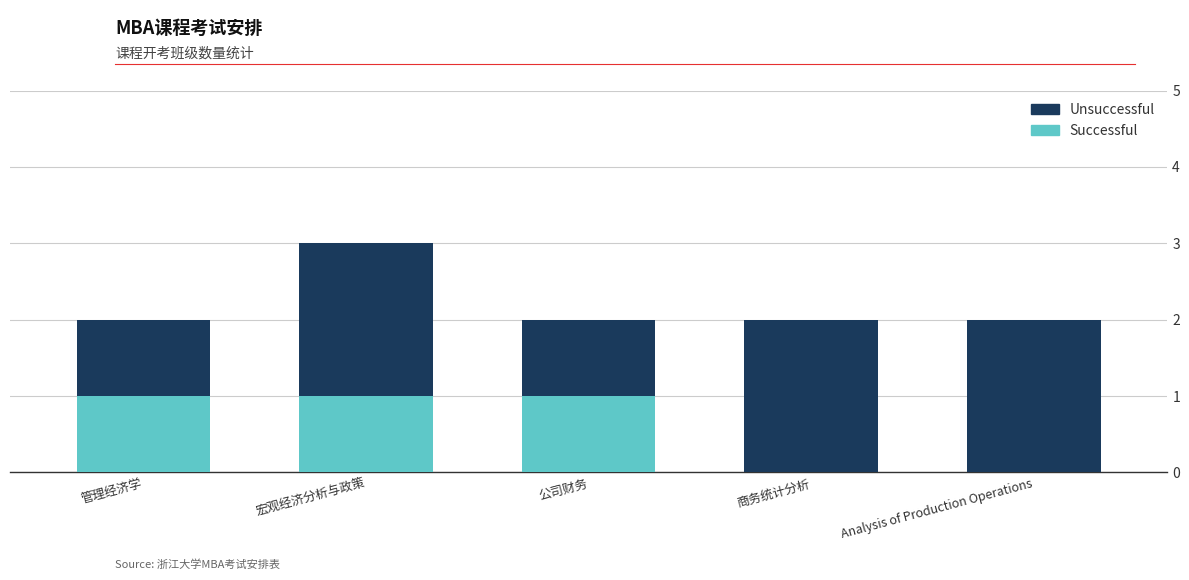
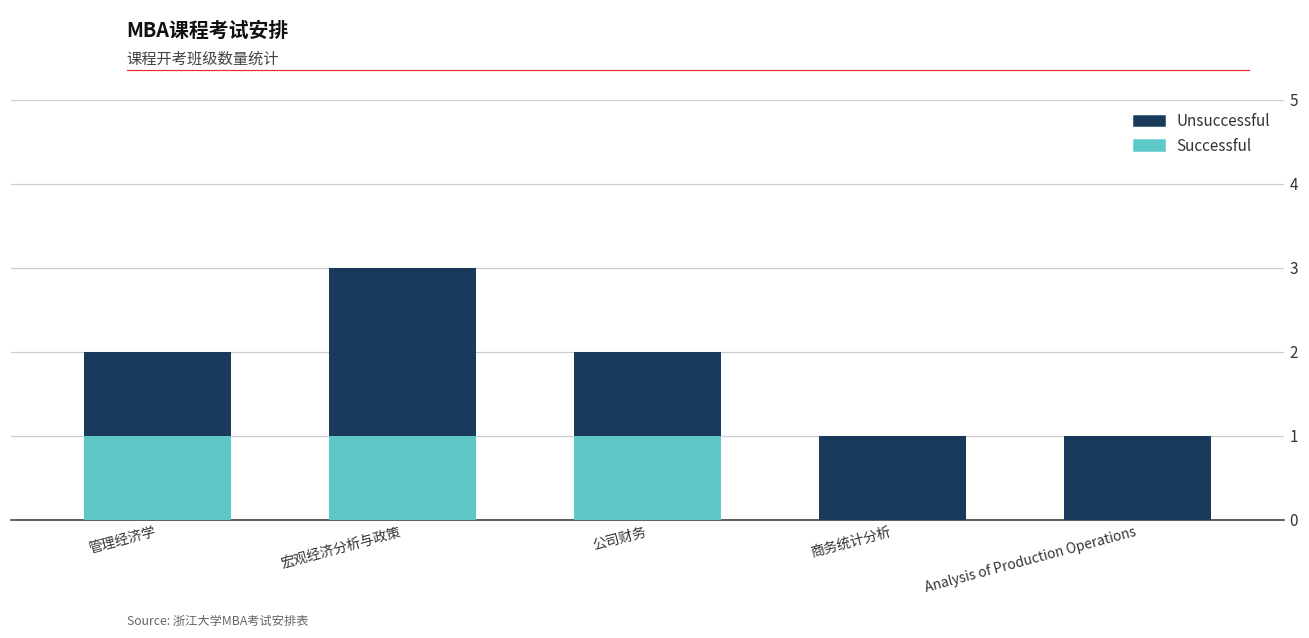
  {
    "Successful": {
      "管理经济学": 1,
      "宏观经济分析与政策": 1,
      "公司财务": 1,
      "商务统计分析": 0,
      "Analysis of Production Operations": 0
    },
    "Unsuccessful": {
      "管理经济学": 1,
      "宏观经济分析与政策": 2,
      "公司财务": 1,
-     "商务统计分析": 2,
-     "Analysis of Production Operations": 2
+     "商务统计分析": 1,
+     "Analysis of Production Operations": 1
    }
  }
